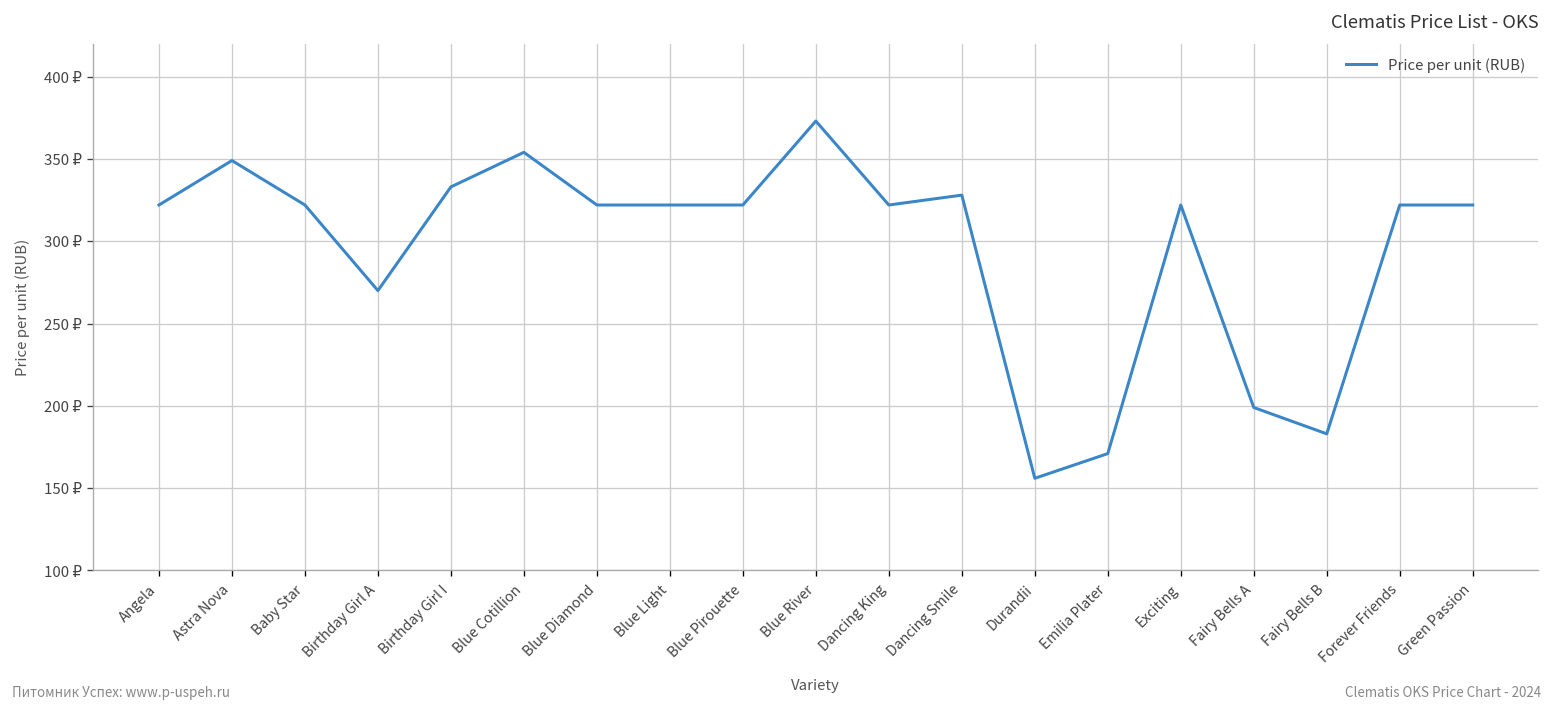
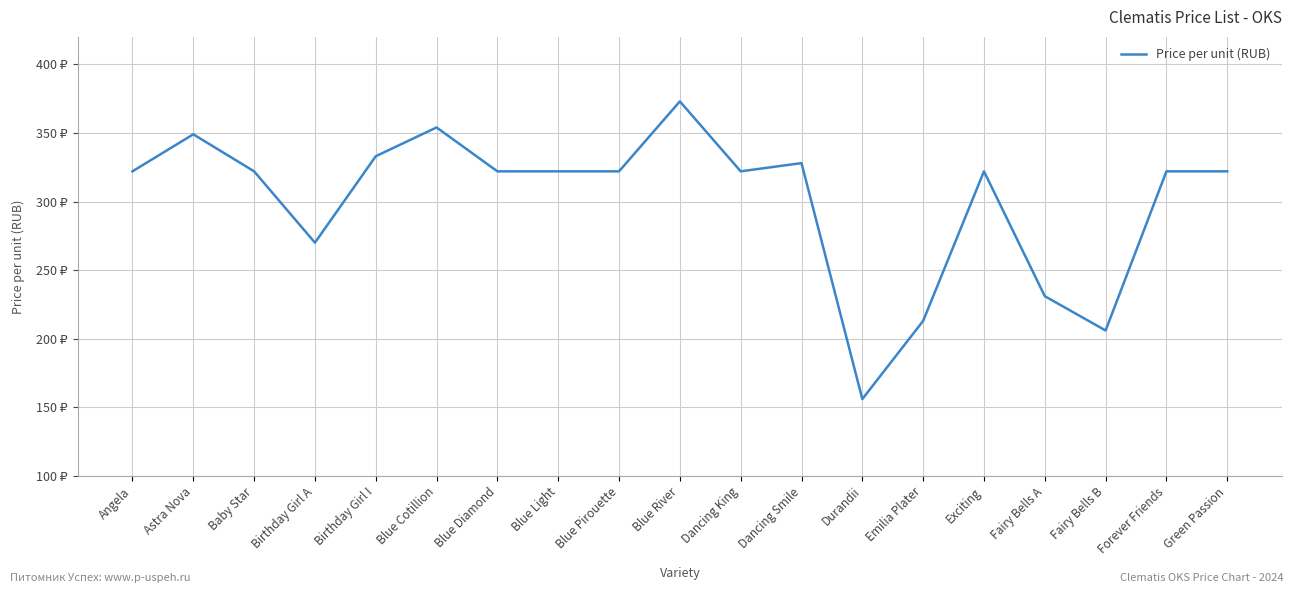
  {
    "Angela": "322 ₽",
    "Astra Nova": "349 ₽",
    "Baby Star": "322 ₽",
    "Birthday Girl A": "270 ₽",
    "Birthday Girl I": "333 ₽",
    "Blue Cotillion": "354 ₽",
    "Blue Diamond": "322 ₽",
    "Blue Light": "322 ₽",
    "Blue Pirouette": "322 ₽",
    "Blue River": "373 ₽",
    "Dancing King": "322 ₽",
    "Dancing Smile": "328 ₽",
    "Durandii": "156 ₽",
-   "Emilia Plater": "171 ₽",
+   "Emilia Plater": "213 ₽",
    "Exciting": "322 ₽",
-   "Fairy Bells A": "199 ₽",
-   "Fairy Bells B": "183 ₽",
+   "Fairy Bells A": "231 ₽",
+   "Fairy Bells B": "206 ₽",
    "Forever Friends": "322 ₽",
    "Green Passion": "322 ₽"
  }
